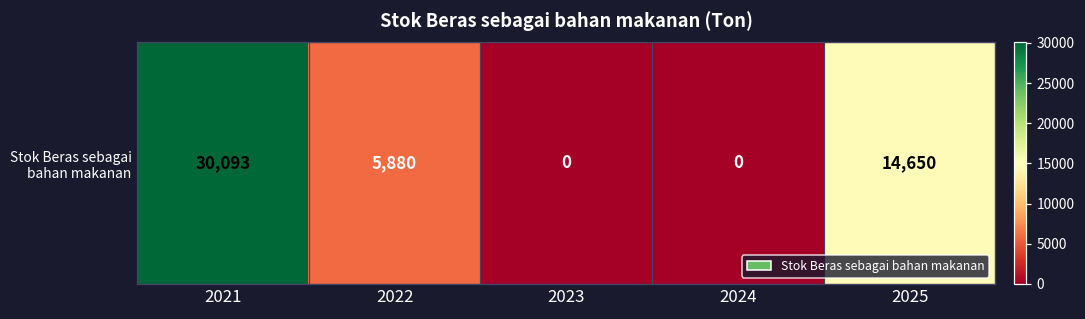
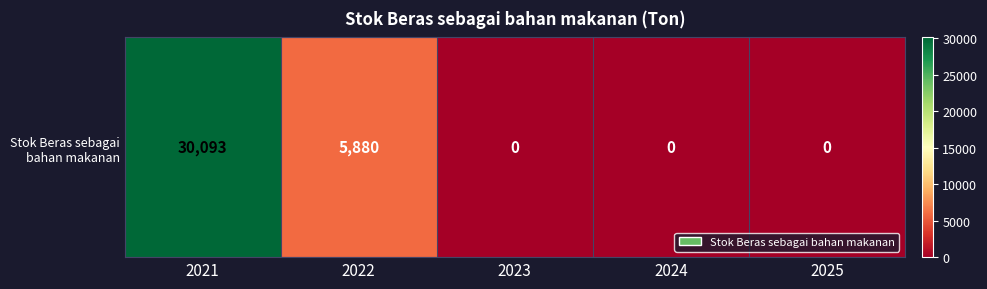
  {
    "Stok Beras sebagai bahan makanan": {
      "2021": "30,093",
      "2022": "5,880",
      "2023": "0",
      "2024": "0",
-     "2025": "14,650"
+     "2025": "0"
    }
  }
